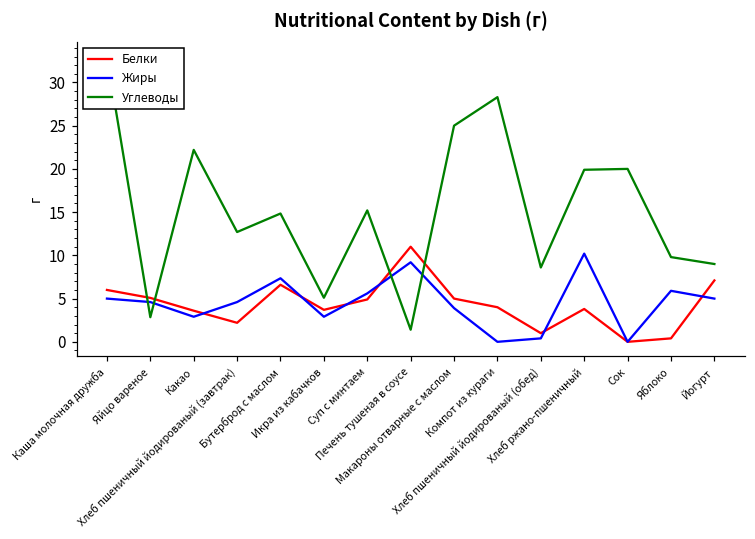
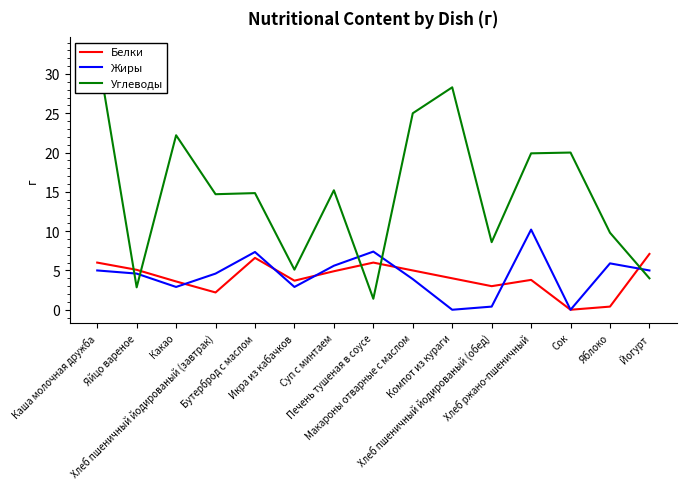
  {
    "Белки": {
      "Каша молочная дружба": 6,
      "Яйцо вареное": 5,
      "Какао": 4,
      "Хлеб пшеничный йодированый (завтрак)": 2,
      "Бутерброд с маслом": 7,
      "Икра из кабачков": 4,
      "Суп с минтаем": 5,
-     "Печень тушеная в соусе": 11,
+     "Печень тушеная в соусе": 6,
      "Макароны отварные с маслом": 5,
      "Компот из кураги": 4,
-     "Хлеб пшеничный йодированый (обед)": 1,
+     "Хлеб пшеничный йодированый (обед)": 3,
      "Хлеб ржано-пшеничный": 4,
      "Яблоко": 0,
      "Йогурт": 7
    },
    "Жиры": {
      "Каша молочная дружба": 5,
      "Яйцо вареное": 5,
      "Какао": 3,
      "Хлеб пшеничный йодированый (завтрак)": 5,
      "Бутерброд с маслом": 7,
      "Икра из кабачков": 3,
      "Суп с минтаем": 6,
-     "Печень тушеная в соусе": 9,
+     "Печень тушеная в соусе": 7,
      "Макароны отварные с маслом": 4,
      "Компот из кураги": 0,
      "Хлеб пшеничный йодированый (обед)": 0,
      "Хлеб ржано-пшеничный": 10,
      "Яблоко": 6,
      "Йогурт": 5
    },
    "Углеводы": {
      "Яйцо вареное": 3,
      "Какао": 22,
-     "Хлеб пшеничный йодированый (завтрак)": 13,
+     "Хлеб пшеничный йодированый (завтрак)": 15,
      "Бутерброд с маслом": 15,
      "Икра из кабачков": 5,
      "Суп с минтаем": 15,
      "Печень тушеная в соусе": 1,
      "Макароны отварные с маслом": 25,
      "Компот из кураги": 28,
      "Хлеб пшеничный йодированый (обед)": 9,
      "Хлеб ржано-пшеничный": 20,
      "Сок": 20,
      "Яблоко": 10,
-     "Йогурт": 9
+     "Йогурт": 4
    }
  }
